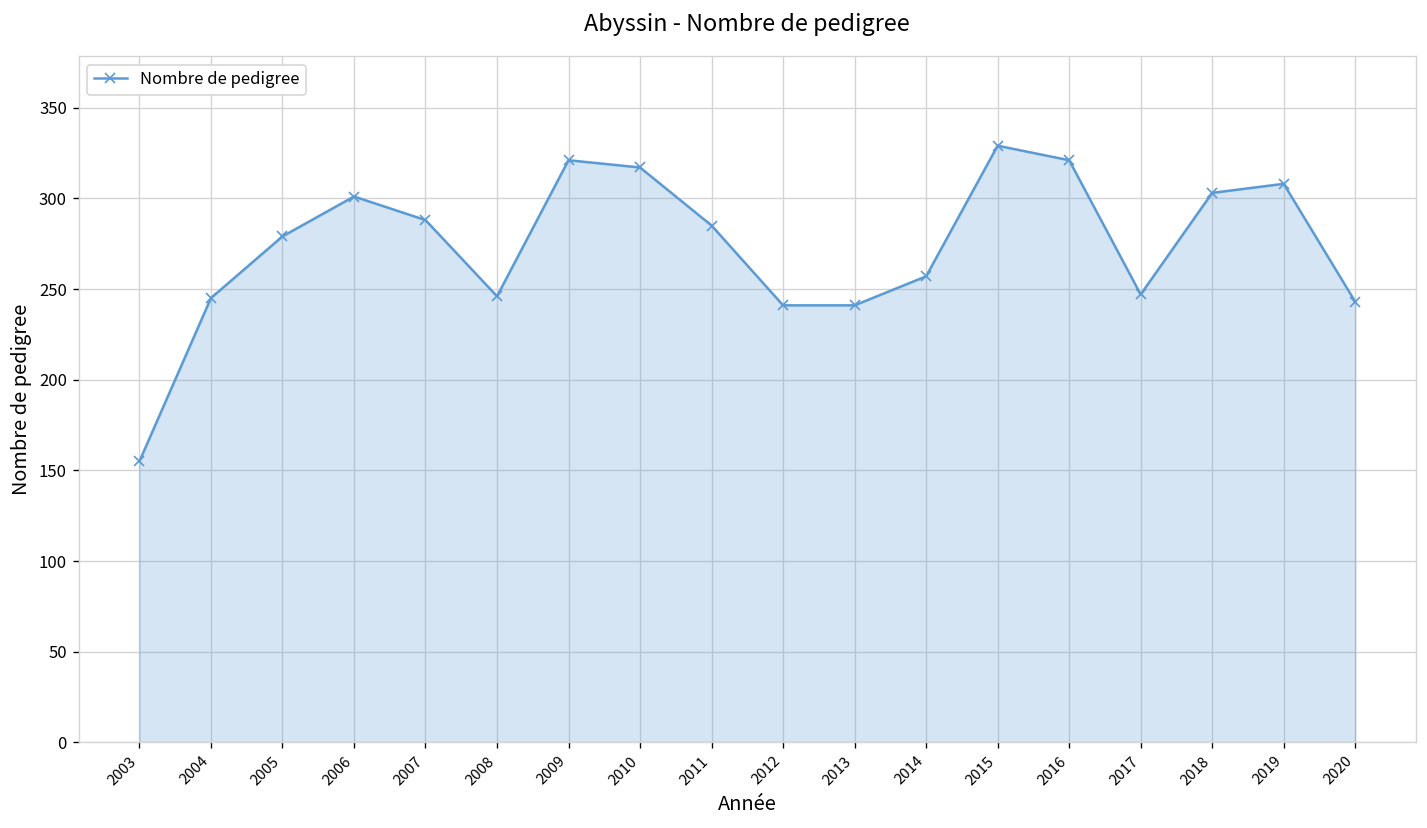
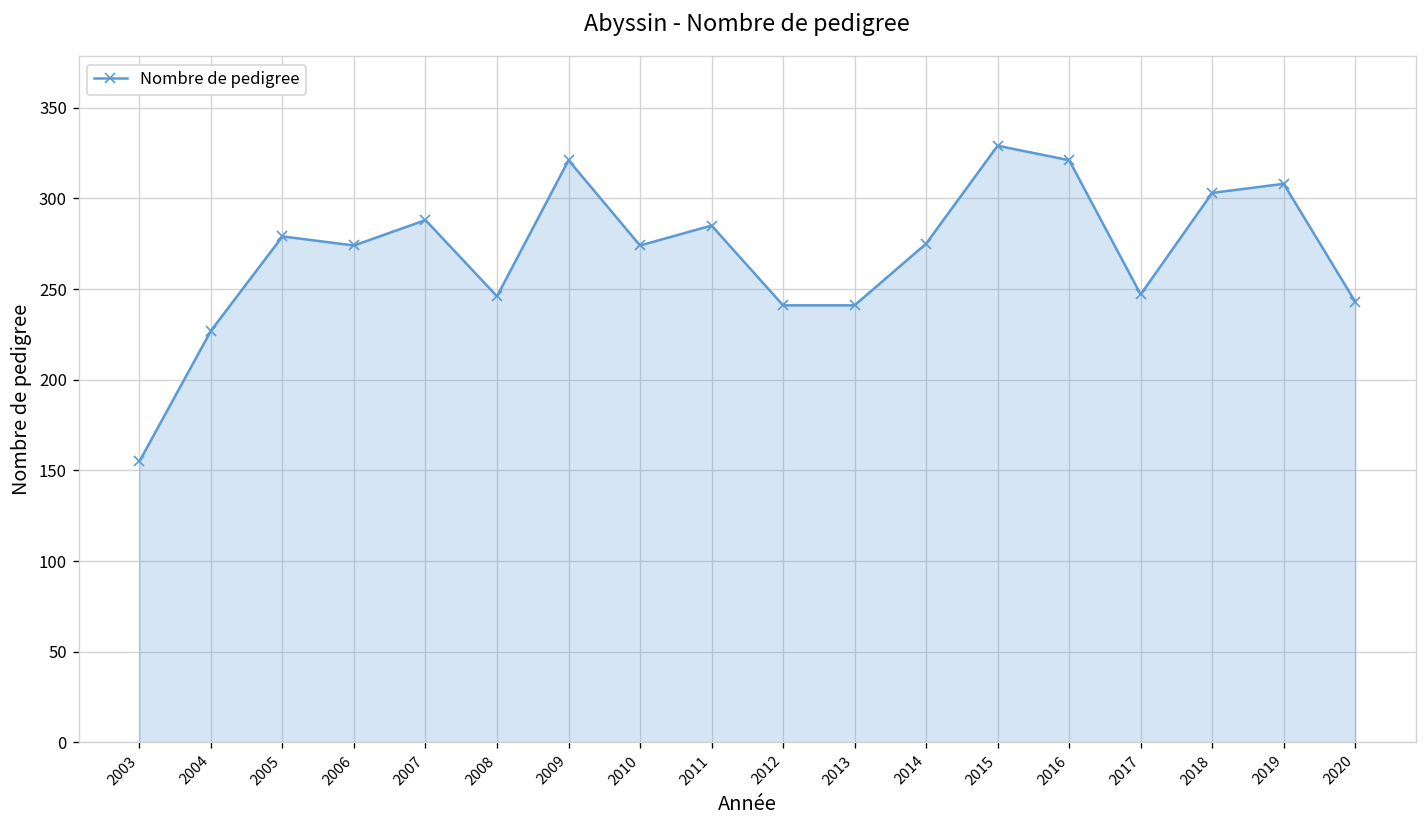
  {
    "2003": 155,
-   "2004": 245,
+   "2004": 227,
    "2005": 279,
-   "2006": 301,
+   "2006": 274,
    "2007": 288,
    "2008": 246,
    "2009": 321,
-   "2010": 317,
+   "2010": 274,
    "2011": 285,
    "2012": 241,
    "2013": 241,
-   "2014": 257,
+   "2014": 275,
    "2015": 329,
    "2016": 321,
    "2017": 247,
    "2018": 303,
    "2019": 308,
    "2020": 243
  }
